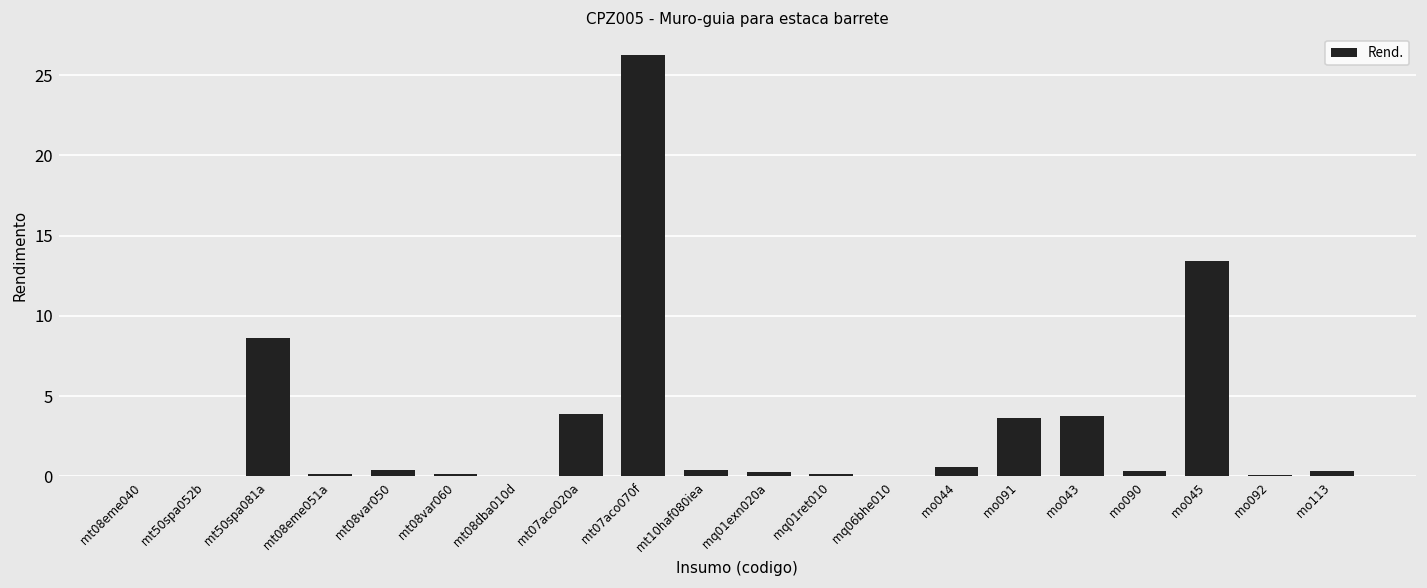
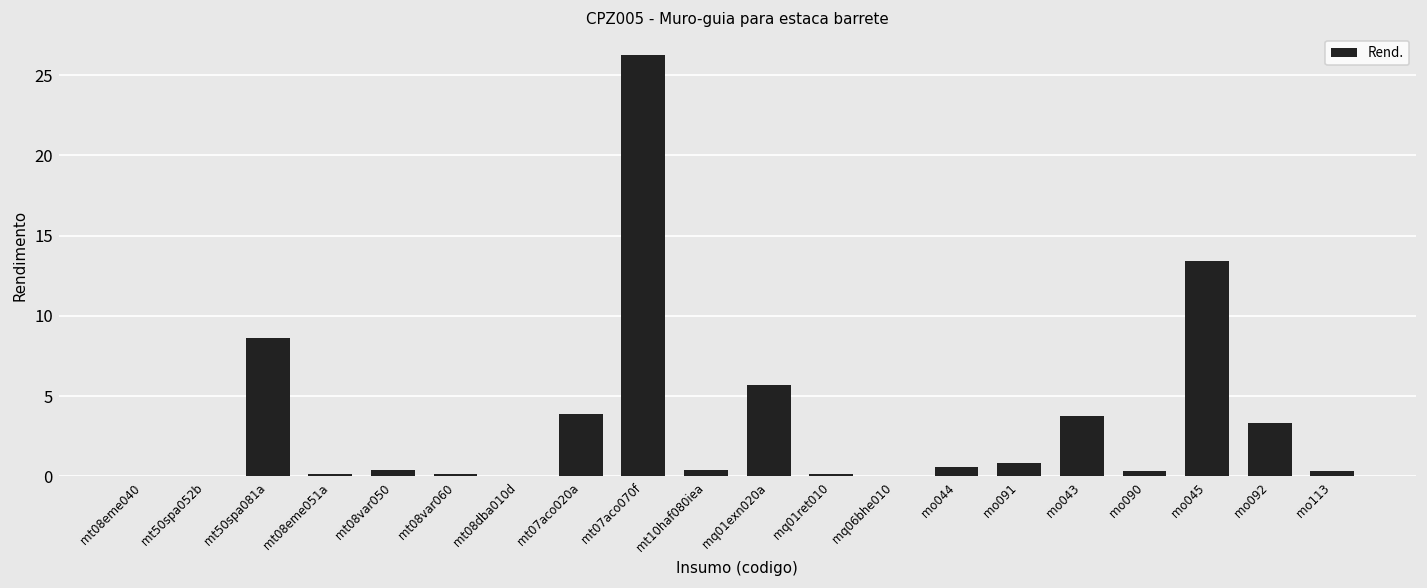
  {
    "mt50spa081a": 8.6,
    "mt08var050": 0.4,
    "mt07aco020a": 3.9,
    "mt07aco070f": 26.3,
    "mt10haf080iea": 0.4,
-   "mq01exn020a": 0.3,
+   "mq01exn020a": 5.7,
    "mo044": 0.6,
-   "mo091": 3.6,
+   "mo091": 0.8,
    "mo043": 3.8,
    "mo090": 0.3,
    "mo045": 13.4,
-   "mo092": 0.1,
+   "mo092": 3.3,
    "mo113": 0.3
  }
